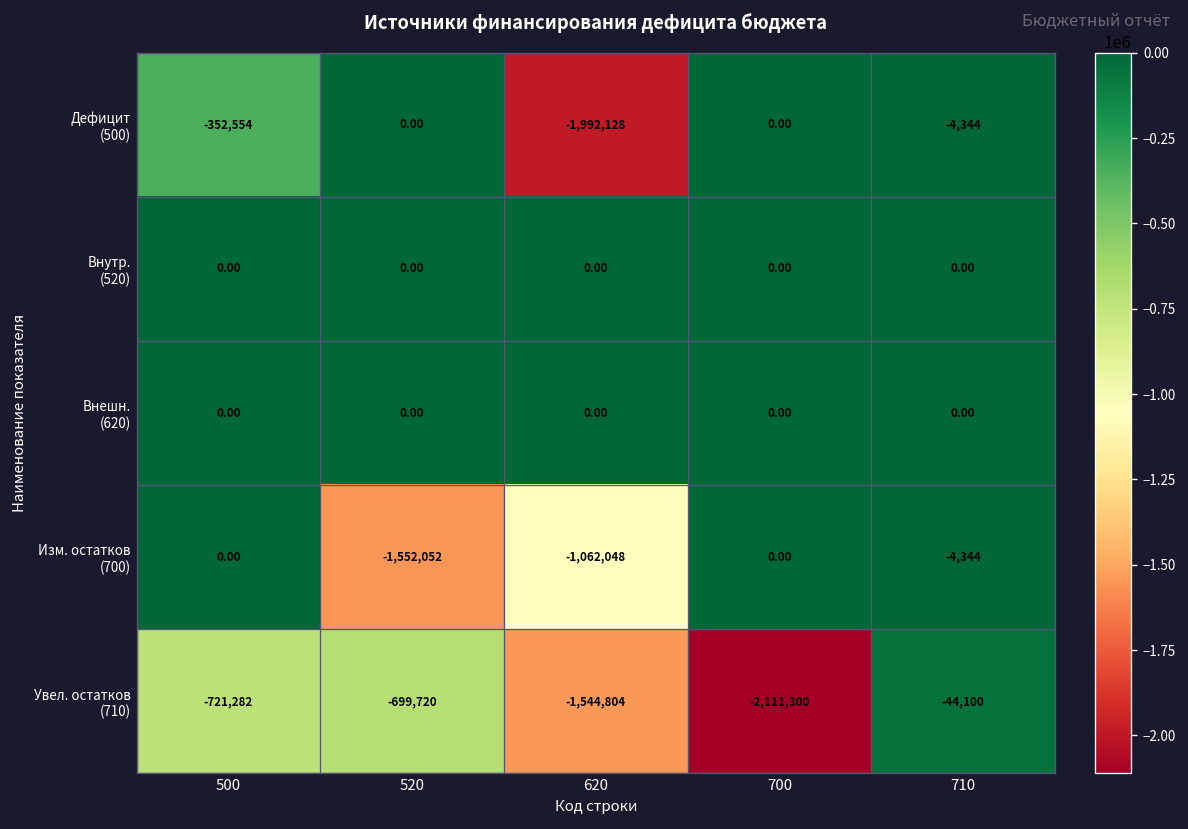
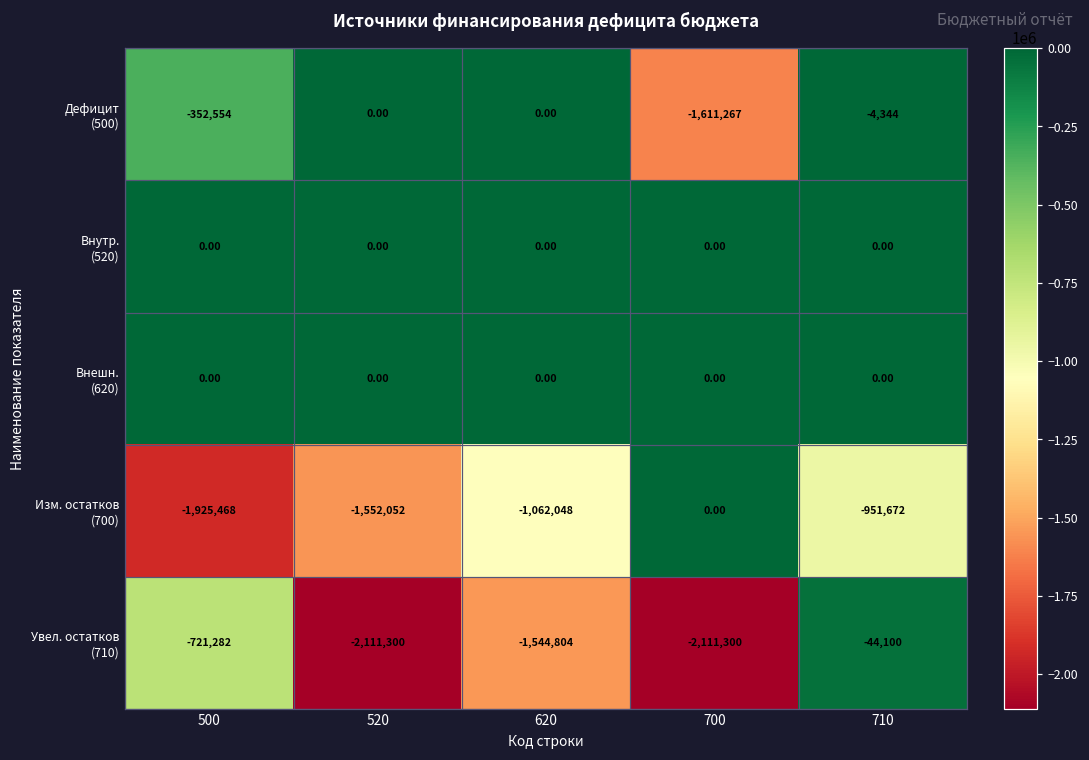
  {
    "Дефицит (500)": {
      "500": "-352,554",
      "520": "0.00",
-     "620": "-1,992,128",
-     "700": "0.00",
+     "620": "0.00",
+     "700": "-1,611,267",
      "710": "-4,344"
    },
    "Внутр. (520)": {
      "500": "0.00",
      "520": "0.00",
      "620": "0.00",
      "700": "0.00",
      "710": "0.00"
    },
    "Внешн. (620)": {
      "500": "0.00",
      "520": "0.00",
      "620": "0.00",
      "700": "0.00",
      "710": "0.00"
    },
    "Изм. остатков (700)": {
-     "500": "0.00",
+     "500": "-1,925,468",
      "520": "-1,552,052",
      "620": "-1,062,048",
      "700": "0.00",
-     "710": "-4,344"
+     "710": "-951,672"
    },
    "Увел. остатков (710)": {
      "500": "-721,282",
-     "520": "-699,720",
+     "520": "-2,111,300",
      "620": "-1,544,804",
      "700": "-2,111,300",
      "710": "-44,100"
    }
  }
